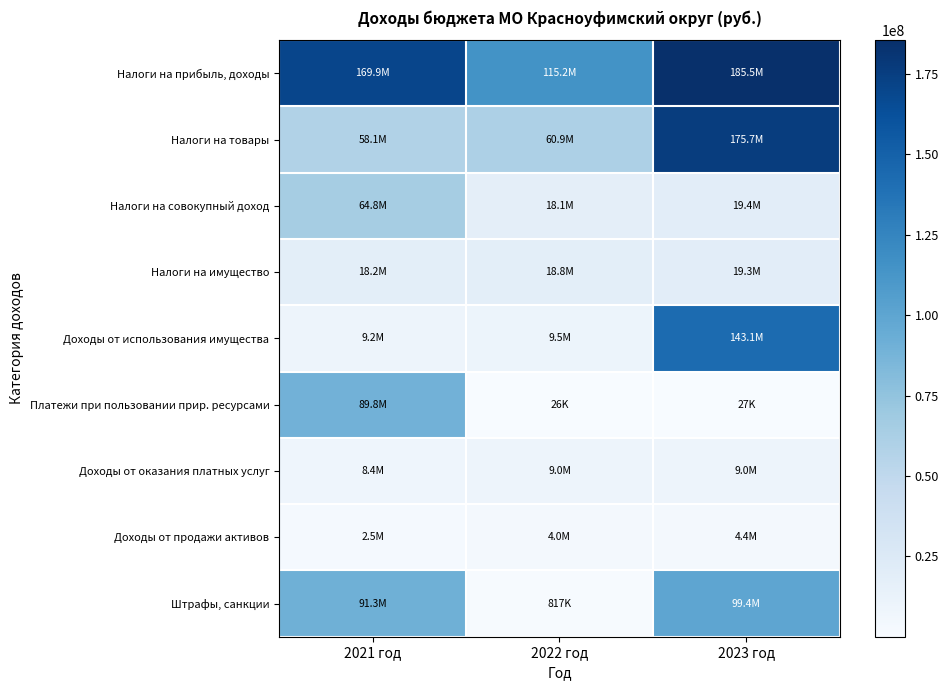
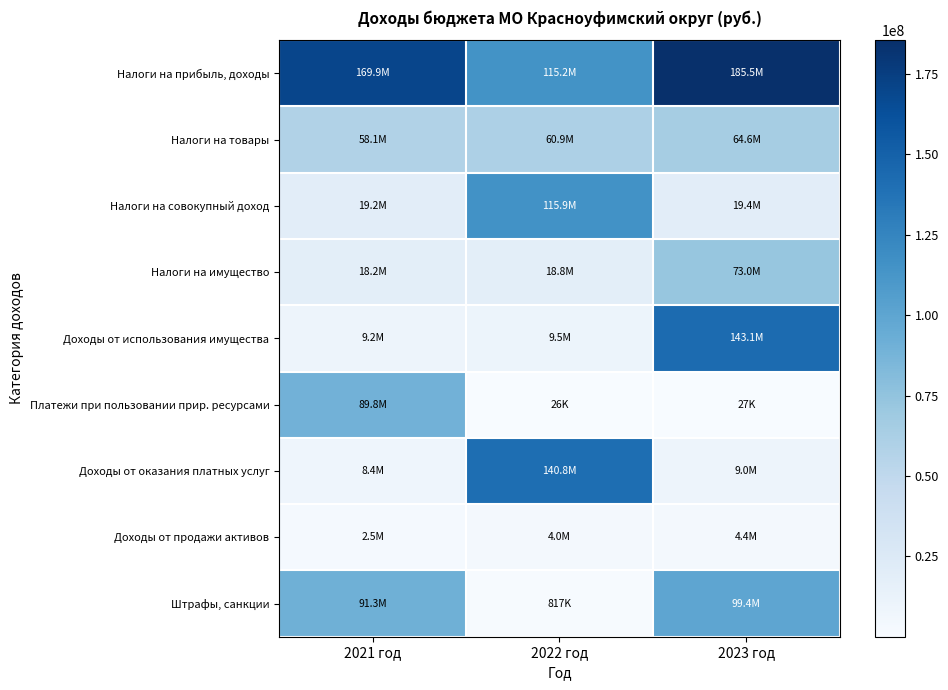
  {
    "Налоги на прибыль, доходы": {
      "2021 год": "169.9M",
      "2022 год": "115.2M",
      "2023 год": "185.5M"
    },
    "Налоги на товары": {
      "2021 год": "58.1M",
      "2022 год": "60.9M",
-     "2023 год": "175.7M"
+     "2023 год": "64.6M"
    },
    "Налоги на совокупный доход": {
-     "2021 год": "64.8M",
-     "2022 год": "18.1M",
+     "2021 год": "19.2M",
+     "2022 год": "115.9M",
      "2023 год": "19.4M"
    },
    "Налоги на имущество": {
      "2021 год": "18.2M",
      "2022 год": "18.8M",
-     "2023 год": "19.3M"
+     "2023 год": "73.0M"
    },
    "Доходы от использования имущества": {
      "2021 год": "9.2M",
      "2022 год": "9.5M",
      "2023 год": "143.1M"
    },
    "Платежи при пользовании прир. ресурсами": {
      "2021 год": "89.8M",
      "2022 год": "26K",
      "2023 год": "27K"
    },
    "Доходы от оказания платных услуг": {
      "2021 год": "8.4M",
-     "2022 год": "9.0M",
+     "2022 год": "140.8M",
      "2023 год": "9.0M"
    },
    "Доходы от продажи активов": {
      "2021 год": "2.5M",
      "2022 год": "4.0M",
      "2023 год": "4.4M"
    },
    "Штрафы, санкции": {
      "2021 год": "91.3M",
      "2022 год": "817K",
      "2023 год": "99.4M"
    }
  }
